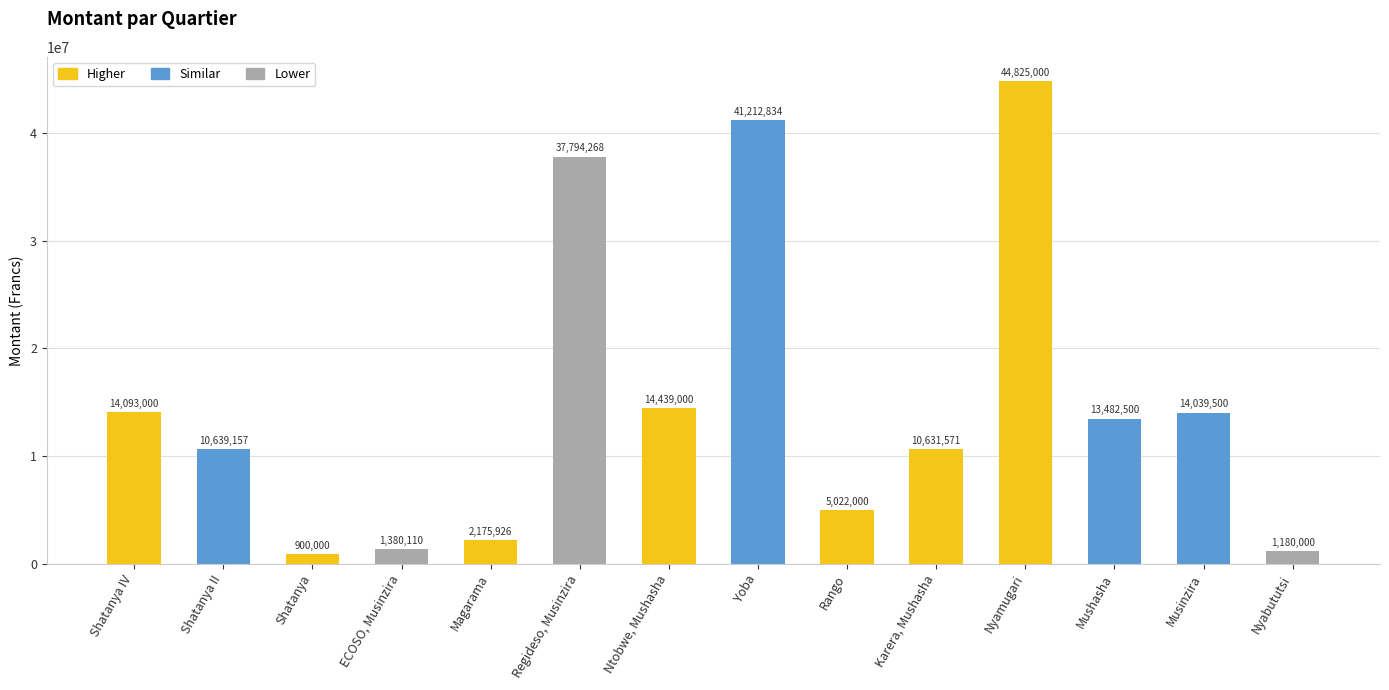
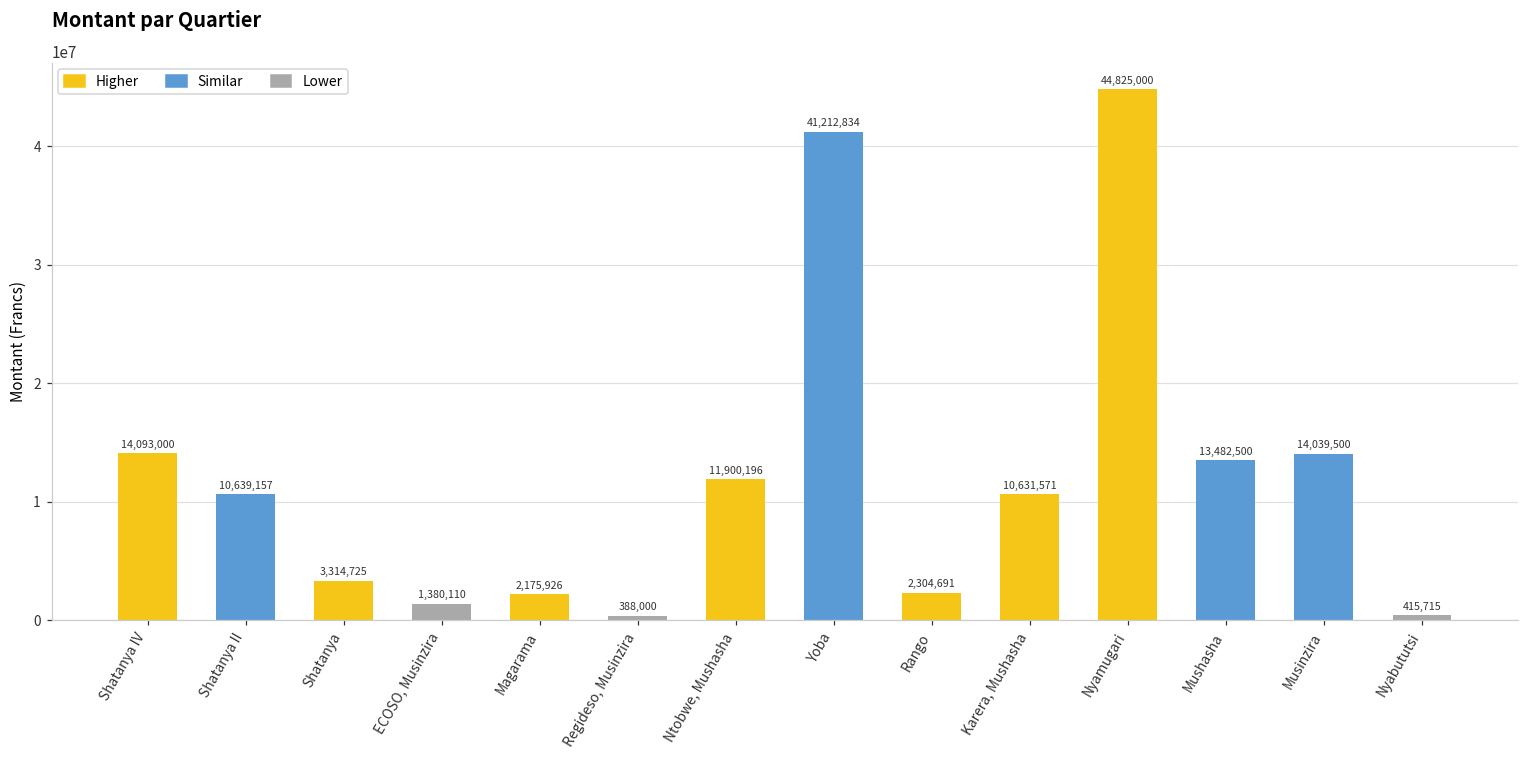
  {
    "Shatanya IV": "14,093,000",
    "Shatanya II": "10,639,157",
-   "Shatanya": "900,000",
+   "Shatanya": "3,314,725",
    "ECOSO, Musinzira": "1,380,110",
    "Magarama": "2,175,926",
-   "Regideso, Musinzira": "37,794,268",
-   "Ntobwe, Mushasha": "14,439,000",
+   "Regideso, Musinzira": "388,000",
+   "Ntobwe, Mushasha": "11,900,196",
    "Yoba": "41,212,834",
-   "Rango": "5,022,000",
+   "Rango": "2,304,691",
    "Karera, Mushasha": "10,631,571",
    "Nyamugari": "44,825,000",
    "Mushasha": "13,482,500",
    "Musinzira": "14,039,500",
-   "Nyabututsi": "1,180,000"
+   "Nyabututsi": "415,715"
  }
